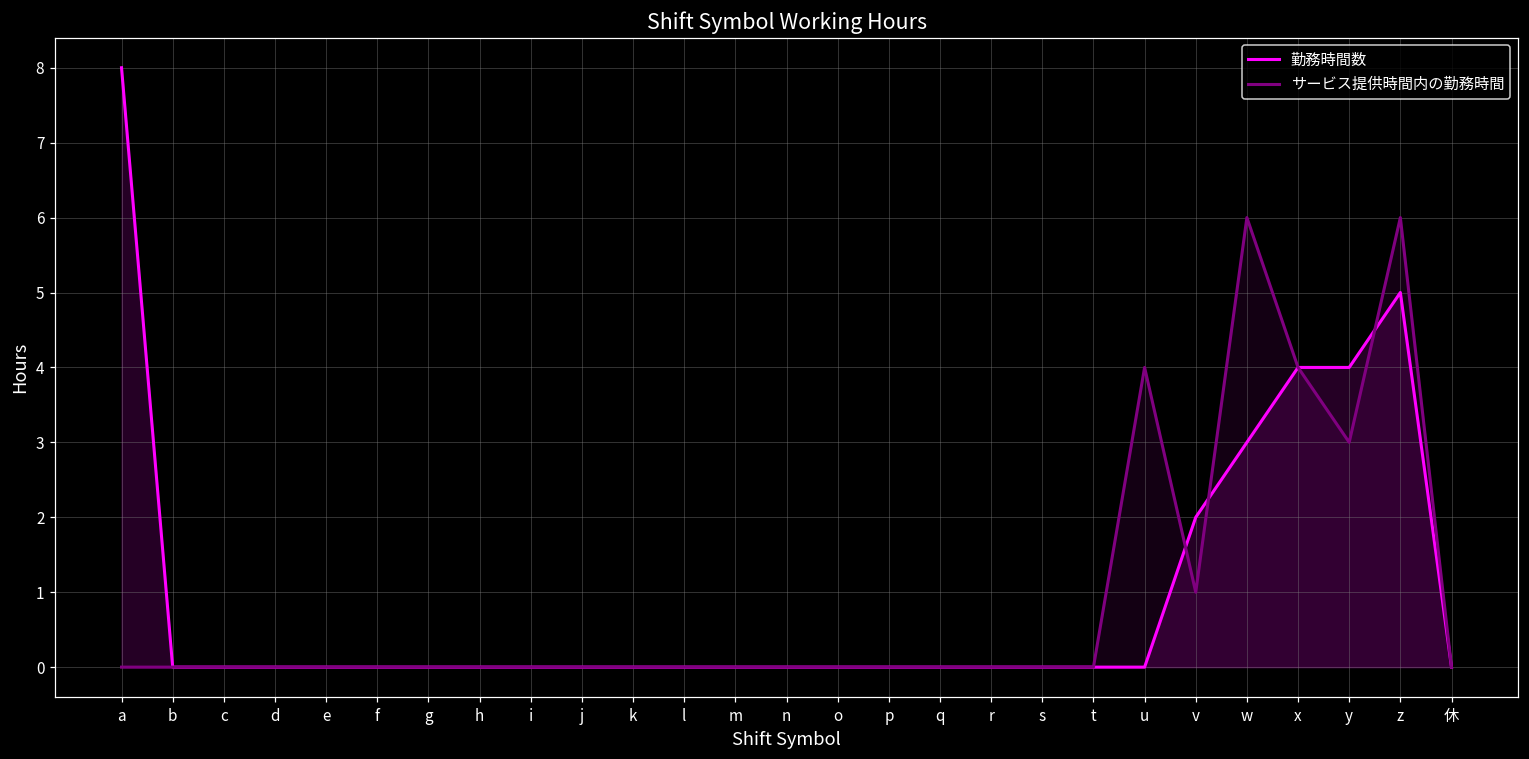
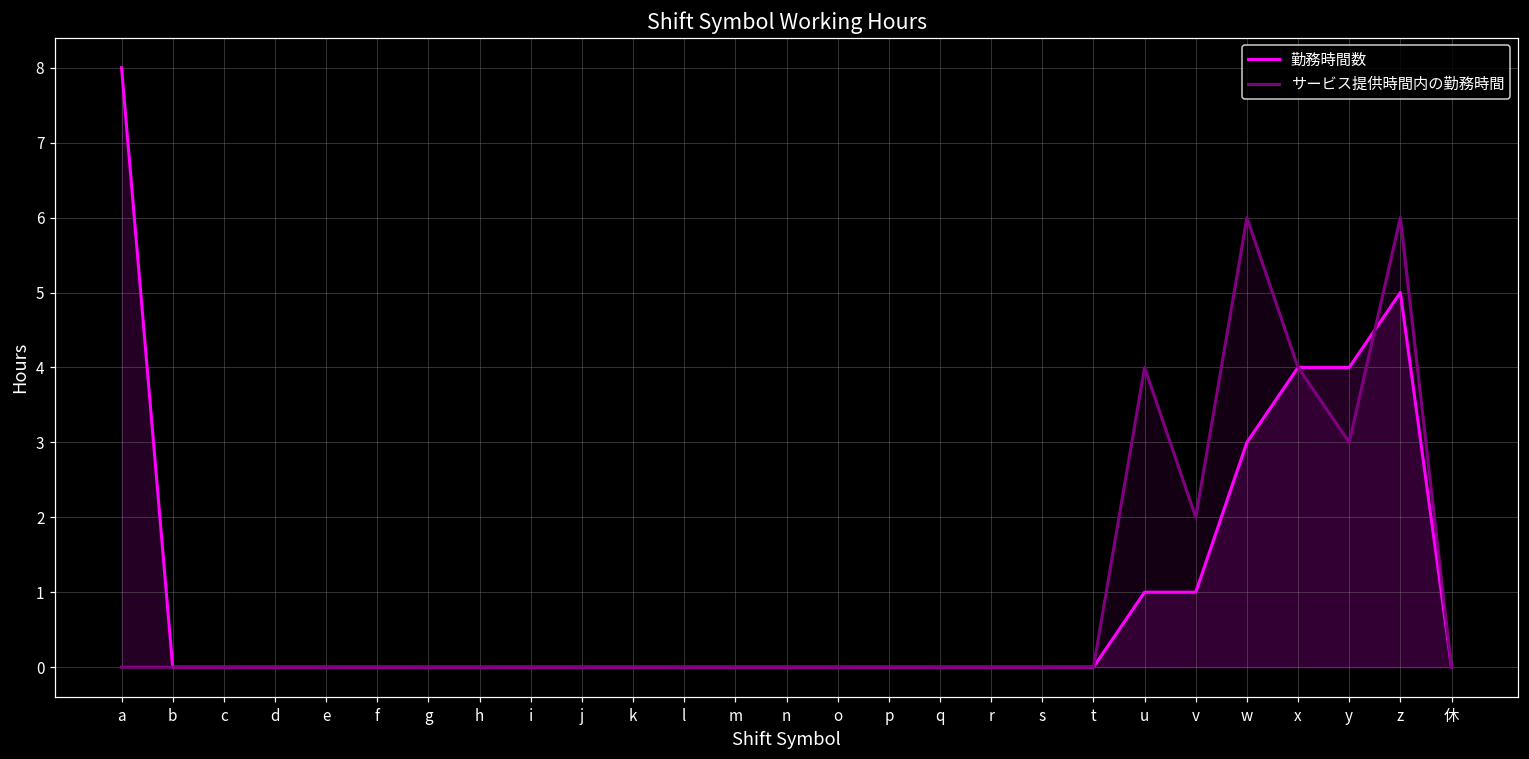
  {
    "勤務時間数": {
      "a": 8,
-     "u": 0,
-     "v": 2,
+     "u": 1,
+     "v": 1,
      "w": 3,
      "y": 4,
      "z": 5
    },
    "サービス提供時間内の勤務時間": {
      "a": 0,
      "u": 4,
-     "v": 1,
+     "v": 2,
      "w": 6,
      "y": 3,
      "z": 6
    }
  }
